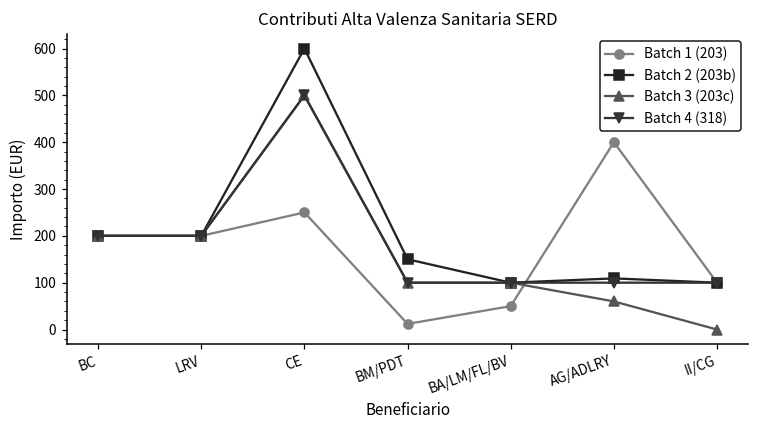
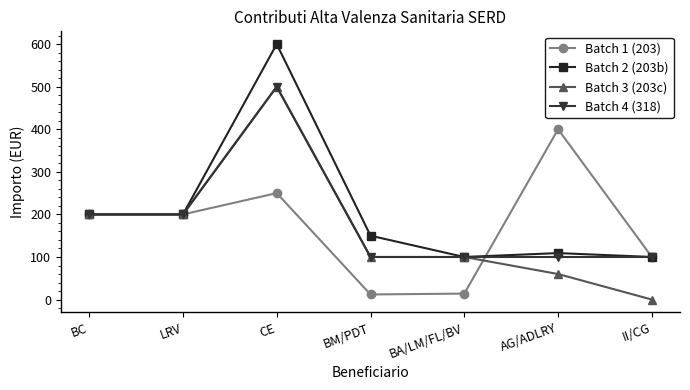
  {
    "Batch 1 (203)": {
      "CE": 250,
      "BM/PDT": 10,
-     "BA/LM/FL/BV": 50,
+     "BA/LM/FL/BV": 10,
      "AG/ADLRY": 400
    }
  }
